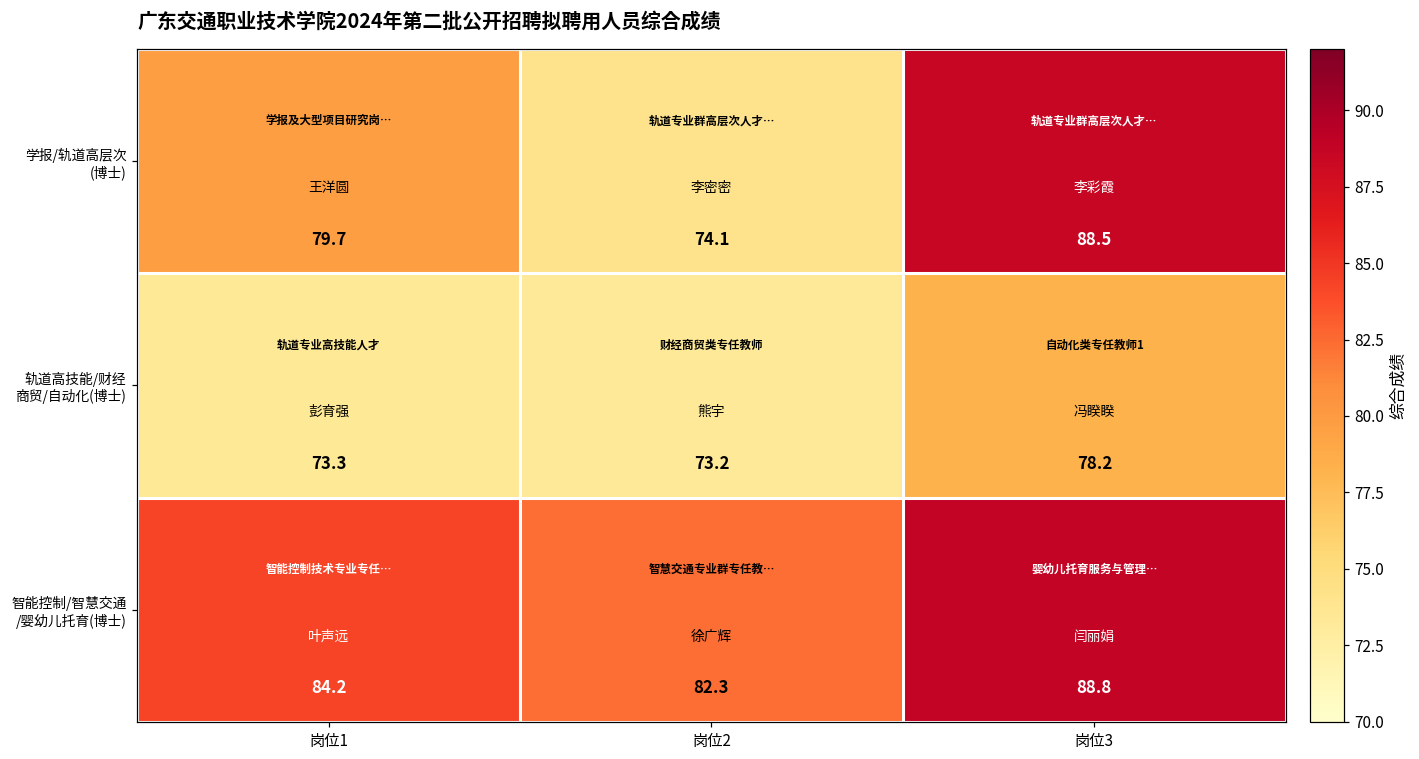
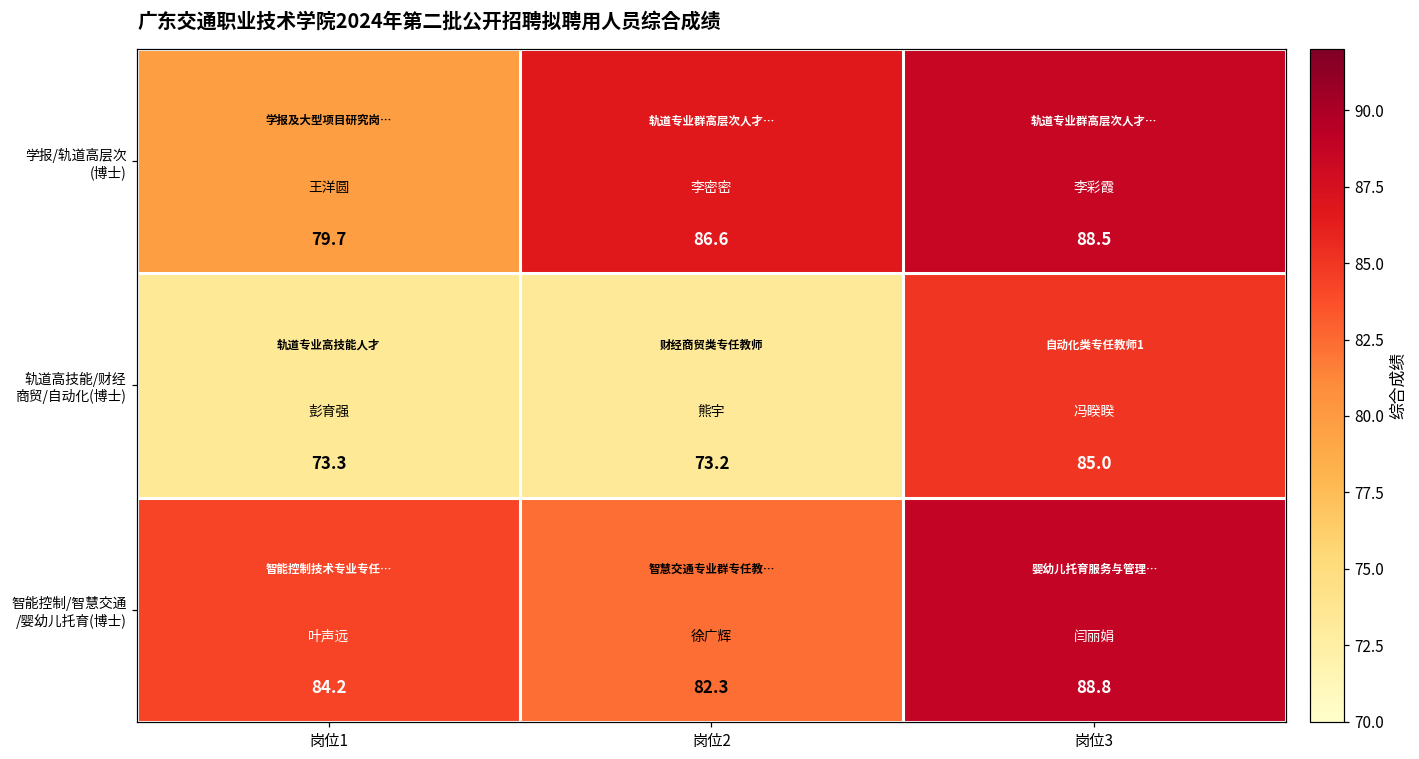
  {
    "学报/轨道高层次 (博士)": {
-     "岗位2": 74.1
+     "岗位2": 86.6
    },
    "轨道高技能/财经 商贸/自动化(博士)": {
-     "岗位3": 78.2
+     "岗位3": 85.0
    }
  }
